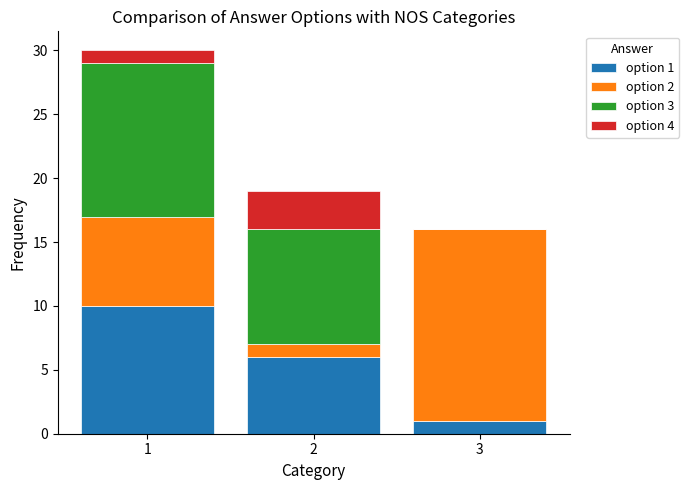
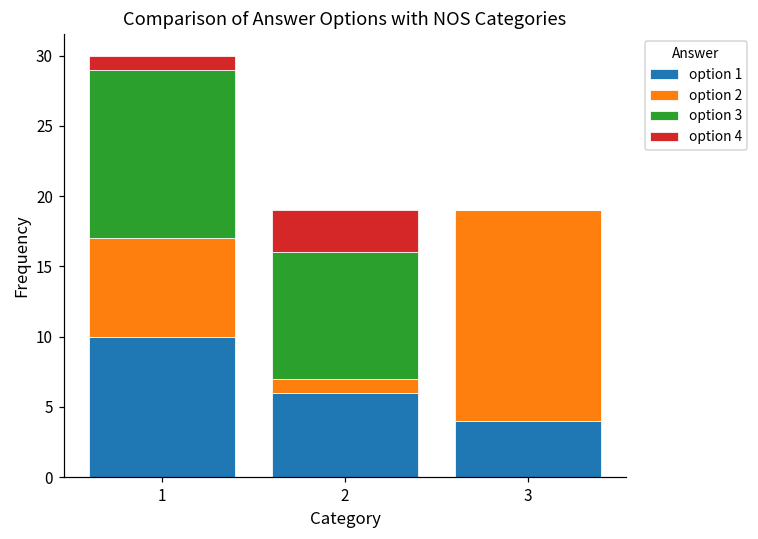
  {
    "option 1": {
      "1": 10,
      "2": 6,
-     "3": 1
+     "3": 4
    },
    "option 2": {
      "1": 7,
      "2": 1,
      "3": 15
    },
    "option 3": {
      "1": 12,
      "2": 9,
      "3": 0
    },
    "option 4": {
      "1": 1,
      "2": 3,
      "3": 0
    }
  }
